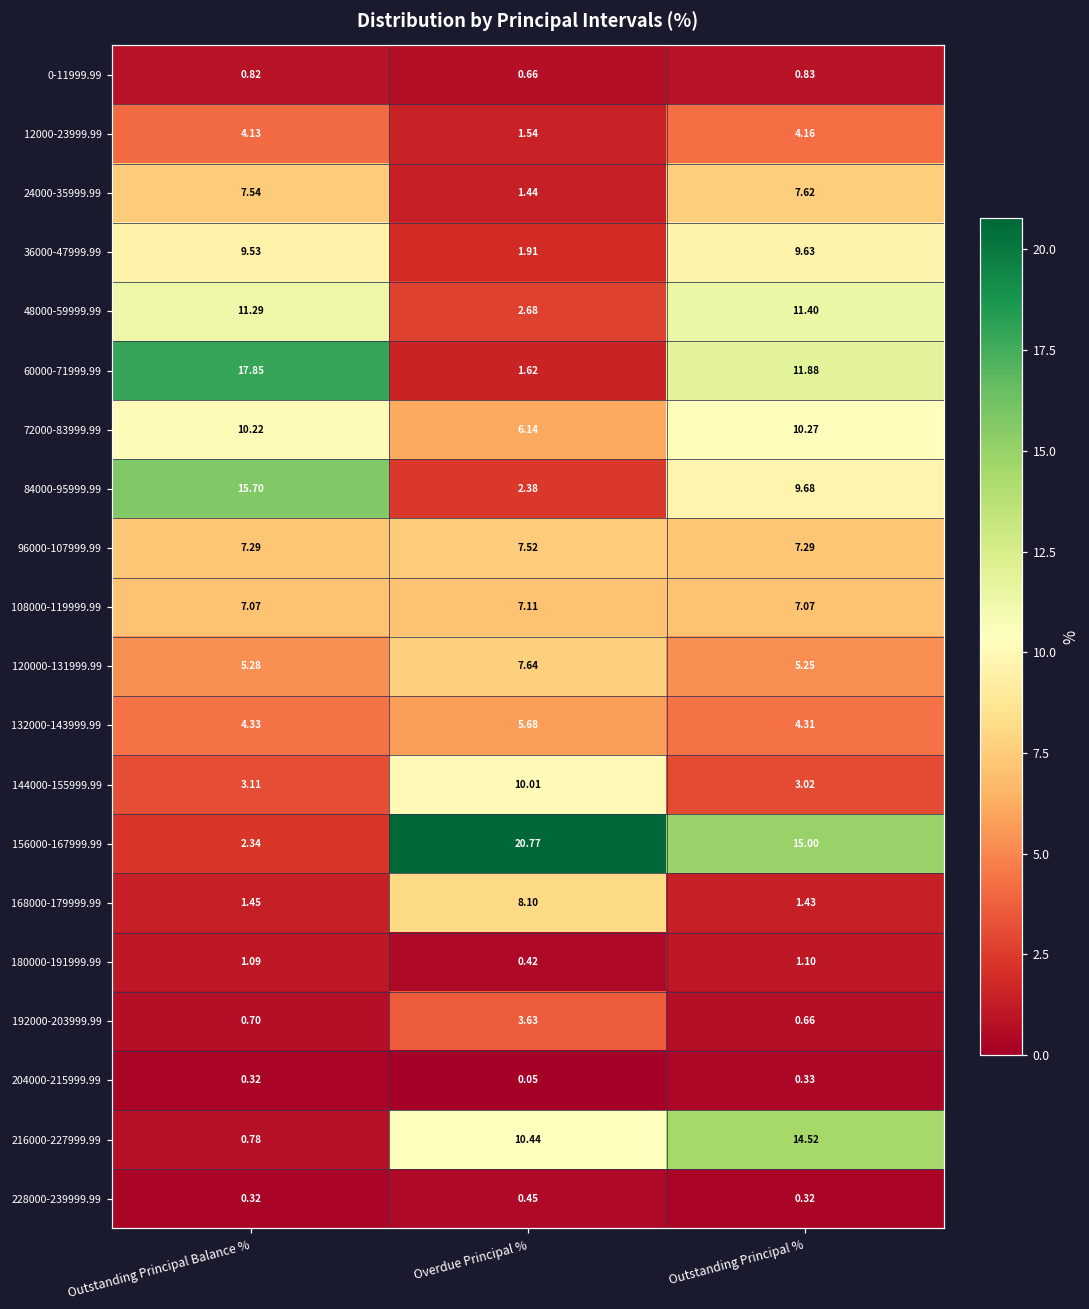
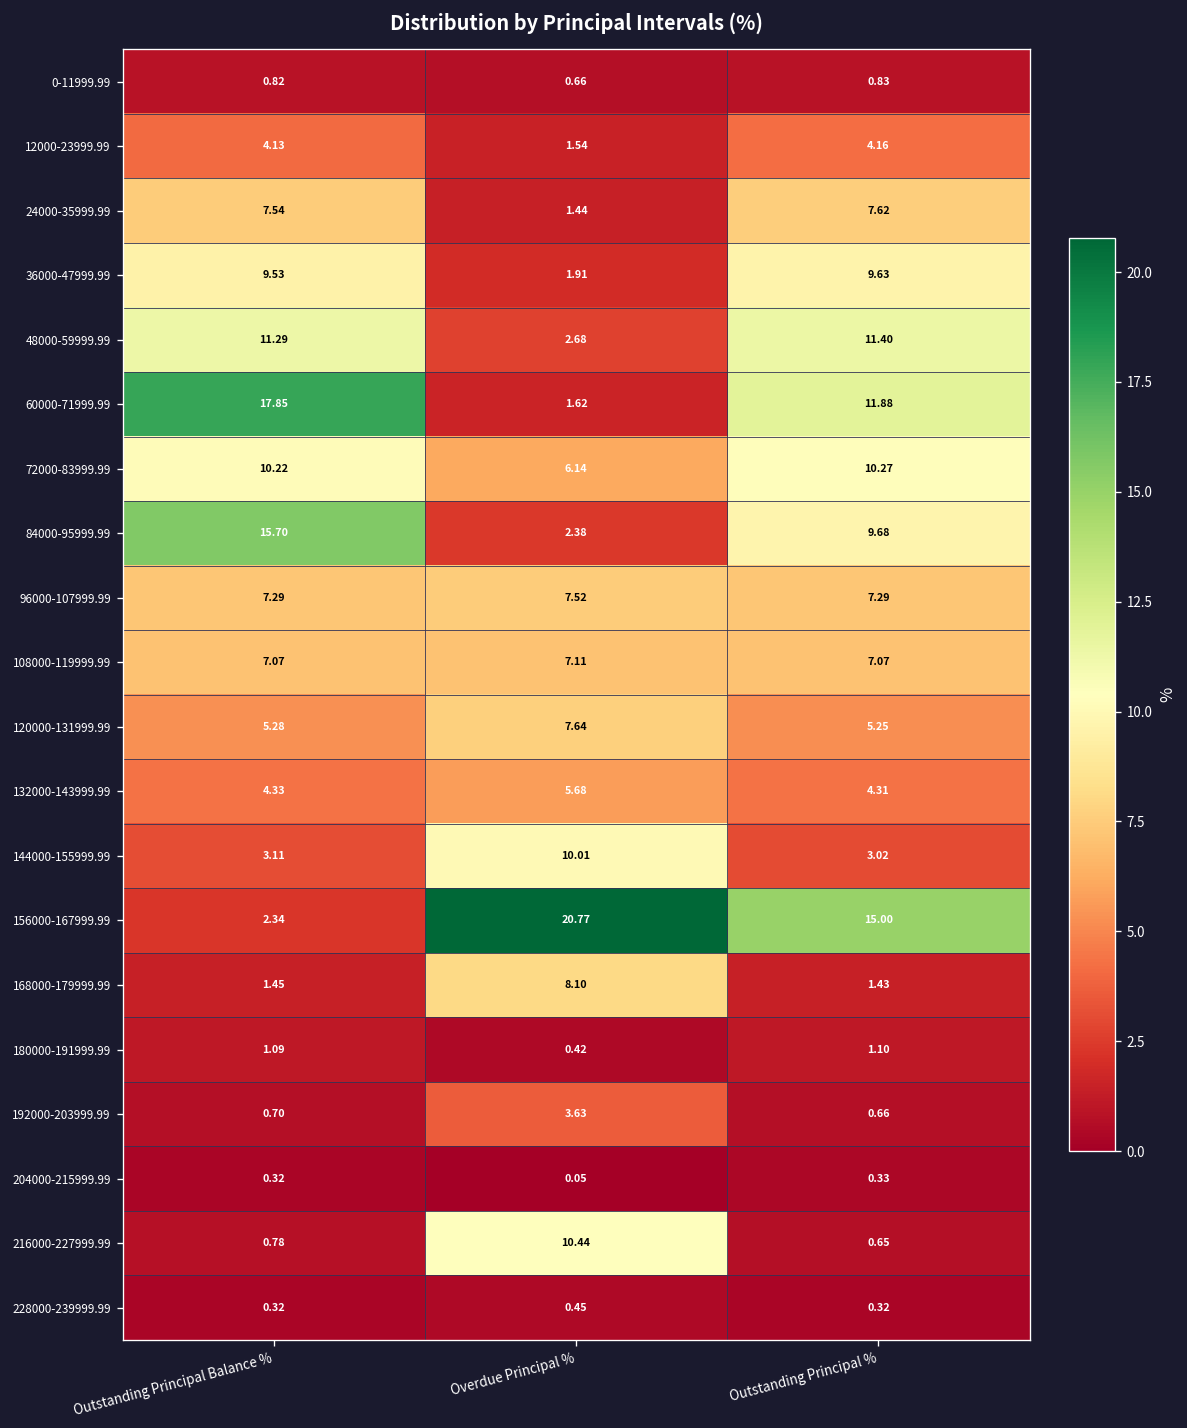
  {
    "0-11999.99": {
      "Outstanding Principal Balance %": 0.82,
      "Overdue Principal %": 0.66,
      "Outstanding Principal %": 0.83
    },
    "12000-23999.99": {
      "Outstanding Principal Balance %": 4.13,
      "Overdue Principal %": 1.54,
      "Outstanding Principal %": 4.16
    },
    "24000-35999.99": {
      "Outstanding Principal Balance %": 7.54,
      "Overdue Principal %": 1.44,
      "Outstanding Principal %": 7.62
    },
    "36000-47999.99": {
      "Outstanding Principal Balance %": 9.53,
      "Overdue Principal %": 1.91,
      "Outstanding Principal %": 9.63
    },
    "48000-59999.99": {
      "Outstanding Principal Balance %": 11.29,
      "Overdue Principal %": 2.68,
      "Outstanding Principal %": 11.40
    },
    "60000-71999.99": {
      "Outstanding Principal Balance %": 17.85,
      "Overdue Principal %": 1.62,
      "Outstanding Principal %": 11.88
    },
    "72000-83999.99": {
      "Outstanding Principal Balance %": 10.22,
      "Overdue Principal %": 6.14,
      "Outstanding Principal %": 10.27
    },
    "84000-95999.99": {
      "Outstanding Principal Balance %": 15.70,
      "Overdue Principal %": 2.38,
      "Outstanding Principal %": 9.68
    },
    "96000-107999.99": {
      "Outstanding Principal Balance %": 7.29,
      "Overdue Principal %": 7.52,
      "Outstanding Principal %": 7.29
    },
    "108000-119999.99": {
      "Outstanding Principal Balance %": 7.07,
      "Overdue Principal %": 7.11,
      "Outstanding Principal %": 7.07
    },
    "120000-131999.99": {
      "Outstanding Principal Balance %": 5.28,
      "Overdue Principal %": 7.64,
      "Outstanding Principal %": 5.25
    },
    "132000-143999.99": {
      "Outstanding Principal Balance %": 4.33,
      "Overdue Principal %": 5.68,
      "Outstanding Principal %": 4.31
    },
    "144000-155999.99": {
      "Outstanding Principal Balance %": 3.11,
      "Overdue Principal %": 10.01,
      "Outstanding Principal %": 3.02
    },
    "156000-167999.99": {
      "Outstanding Principal Balance %": 2.34,
      "Overdue Principal %": 20.77,
      "Outstanding Principal %": 15.00
    },
    "168000-179999.99": {
      "Outstanding Principal Balance %": 1.45,
      "Overdue Principal %": 8.10,
      "Outstanding Principal %": 1.43
    },
    "180000-191999.99": {
      "Outstanding Principal Balance %": 1.09,
      "Overdue Principal %": 0.42,
      "Outstanding Principal %": 1.10
    },
    "192000-203999.99": {
      "Outstanding Principal Balance %": 0.70,
      "Overdue Principal %": 3.63,
      "Outstanding Principal %": 0.66
    },
    "204000-215999.99": {
      "Outstanding Principal Balance %": 0.32,
      "Overdue Principal %": 0.05,
      "Outstanding Principal %": 0.33
    },
    "216000-227999.99": {
      "Outstanding Principal Balance %": 0.78,
      "Overdue Principal %": 10.44,
-     "Outstanding Principal %": 14.52
+     "Outstanding Principal %": 0.65
    },
    "228000-239999.99": {
      "Outstanding Principal Balance %": 0.32,
      "Overdue Principal %": 0.45,
      "Outstanding Principal %": 0.32
    }
  }
